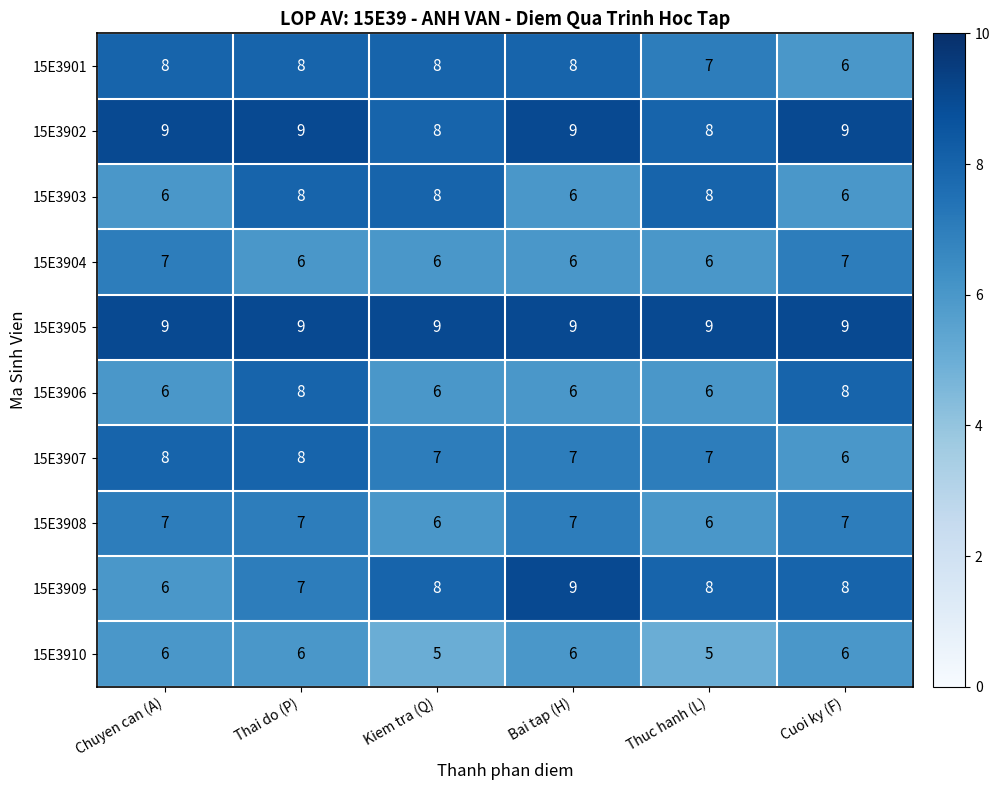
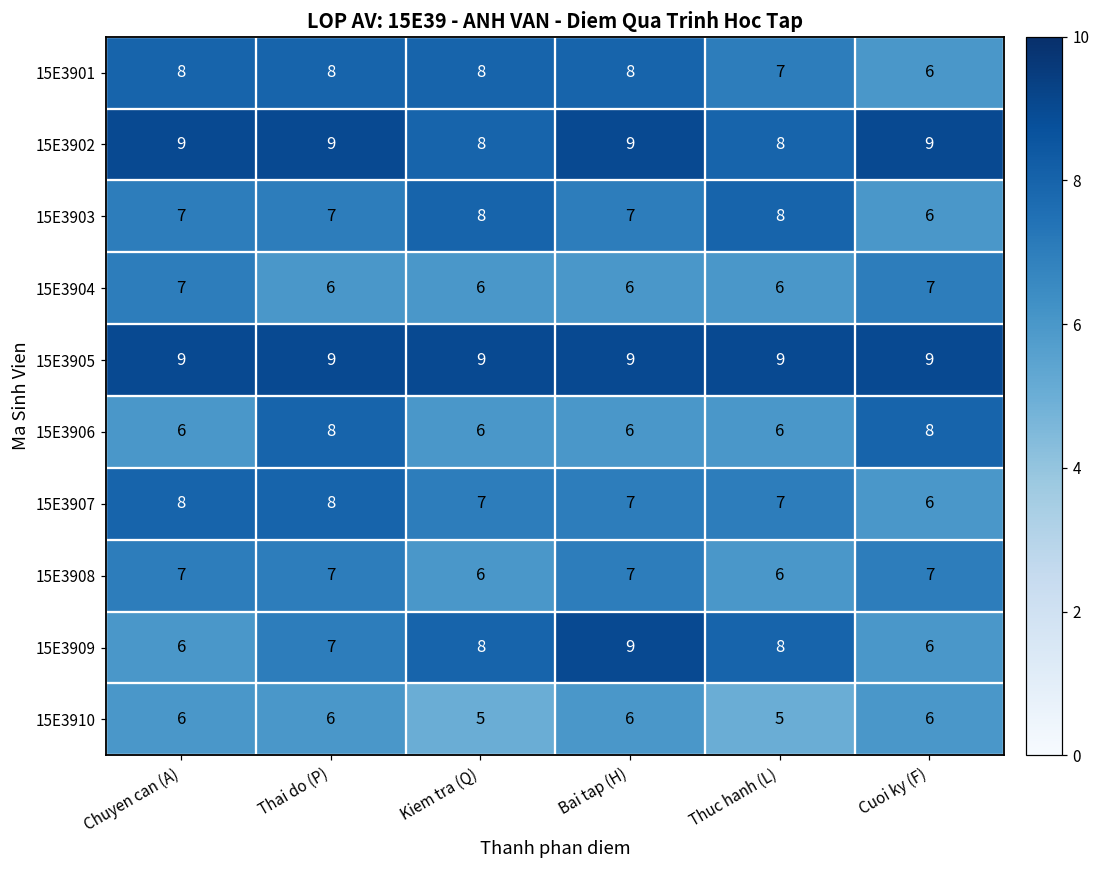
  {
    "15E3901": {
      "Chuyen can (A)": 8,
      "Thai do (P)": 8,
      "Kiem tra (Q)": 8,
      "Bai tap (H)": 8,
      "Thuc hanh (L)": 7,
      "Cuoi ky (F)": 6
    },
    "15E3902": {
      "Chuyen can (A)": 9,
      "Thai do (P)": 9,
      "Kiem tra (Q)": 8,
      "Bai tap (H)": 9,
      "Thuc hanh (L)": 8,
      "Cuoi ky (F)": 9
    },
    "15E3903": {
-     "Chuyen can (A)": 6,
-     "Thai do (P)": 8,
+     "Chuyen can (A)": 7,
+     "Thai do (P)": 7,
      "Kiem tra (Q)": 8,
-     "Bai tap (H)": 6,
+     "Bai tap (H)": 7,
      "Thuc hanh (L)": 8,
      "Cuoi ky (F)": 6
    },
    "15E3904": {
      "Chuyen can (A)": 7,
      "Thai do (P)": 6,
      "Kiem tra (Q)": 6,
      "Bai tap (H)": 6,
      "Thuc hanh (L)": 6,
      "Cuoi ky (F)": 7
    },
    "15E3905": {
      "Chuyen can (A)": 9,
      "Thai do (P)": 9,
      "Kiem tra (Q)": 9,
      "Bai tap (H)": 9,
      "Thuc hanh (L)": 9,
      "Cuoi ky (F)": 9
    },
    "15E3906": {
      "Chuyen can (A)": 6,
      "Thai do (P)": 8,
      "Kiem tra (Q)": 6,
      "Bai tap (H)": 6,
      "Thuc hanh (L)": 6,
      "Cuoi ky (F)": 8
    },
    "15E3907": {
      "Chuyen can (A)": 8,
      "Thai do (P)": 8,
      "Kiem tra (Q)": 7,
      "Bai tap (H)": 7,
      "Thuc hanh (L)": 7,
      "Cuoi ky (F)": 6
    },
    "15E3908": {
      "Chuyen can (A)": 7,
      "Thai do (P)": 7,
      "Kiem tra (Q)": 6,
      "Bai tap (H)": 7,
      "Thuc hanh (L)": 6,
      "Cuoi ky (F)": 7
    },
    "15E3909": {
      "Chuyen can (A)": 6,
      "Thai do (P)": 7,
      "Kiem tra (Q)": 8,
      "Bai tap (H)": 9,
      "Thuc hanh (L)": 8,
-     "Cuoi ky (F)": 8
+     "Cuoi ky (F)": 6
    },
    "15E3910": {
      "Chuyen can (A)": 6,
      "Thai do (P)": 6,
      "Kiem tra (Q)": 5,
      "Bai tap (H)": 6,
      "Thuc hanh (L)": 5,
      "Cuoi ky (F)": 6
    }
  }
